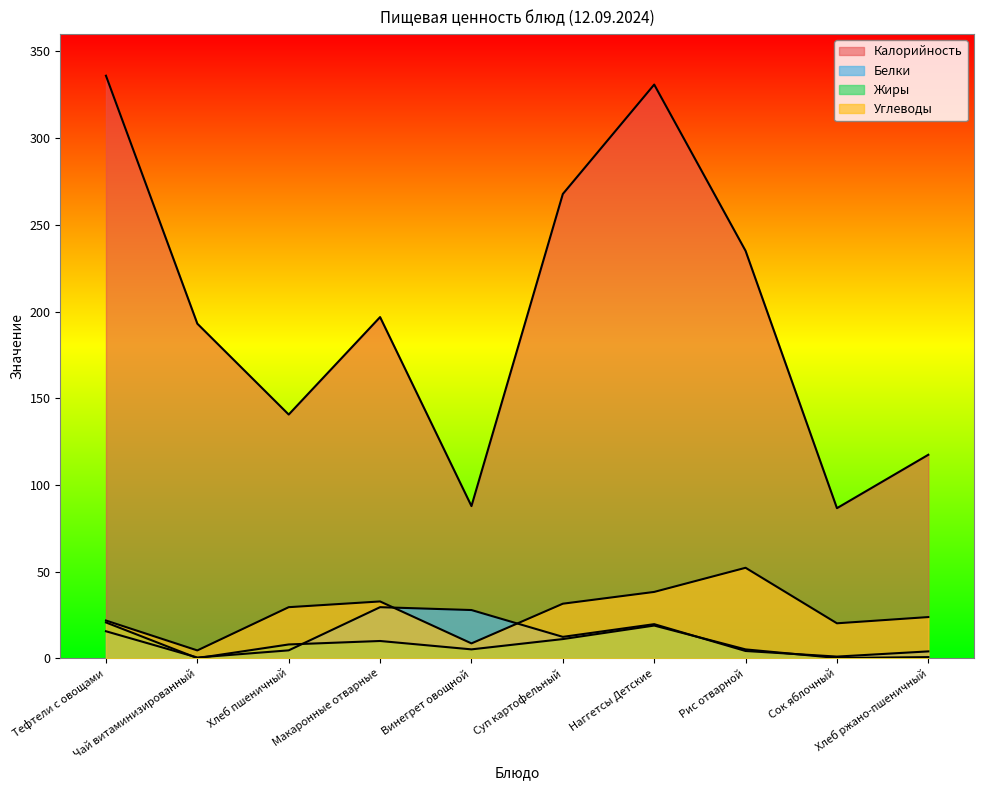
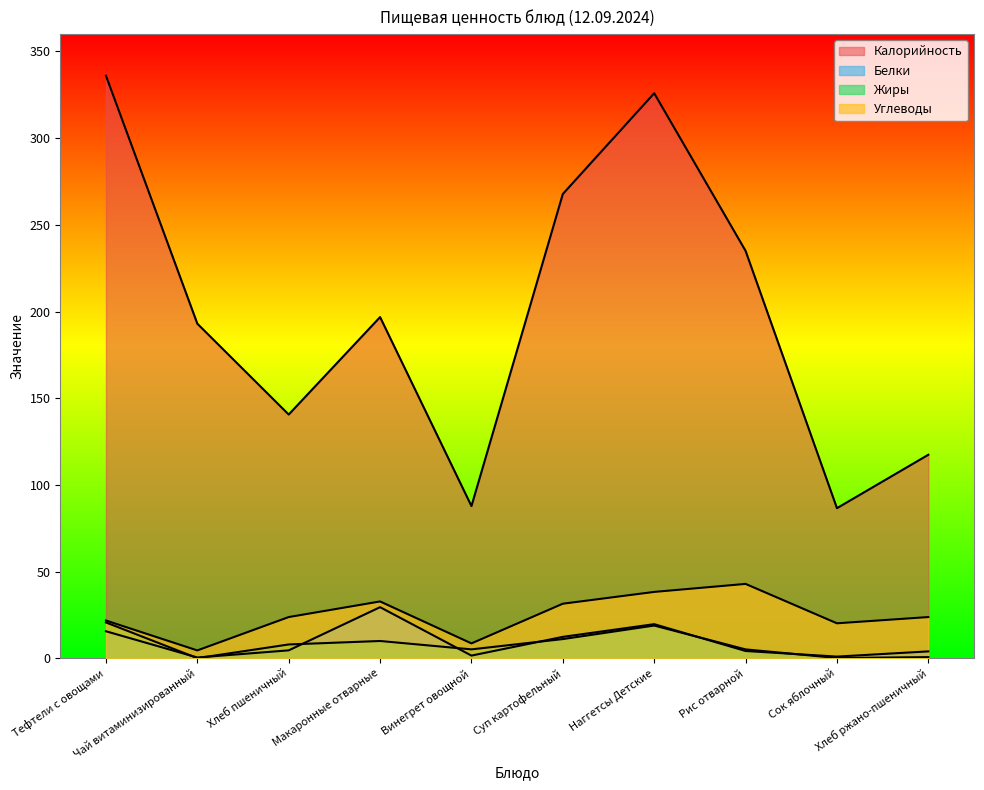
  {
    "Калорийность": {
      "Тефтели с овощами": 336,
      "Чай витаминизированный": 193,
      "Хлеб пшеничный": 141,
      "Макаронные отварные": 197,
      "Винегрет овощной": 88,
      "Суп картофельный": 268,
-     "Наггетсы Детские": 331,
+     "Наггетсы Детские": 326,
      "Рис отварной": 235,
      "Сок яблочный": 87,
      "Хлеб ржано-пшеничный": 117
    },
    "Белки": {
      "Тефтели с овощами": 16,
      "Хлеб пшеничный": 5,
      "Макаронные отварные": 30,
-     "Винегрет овощной": 28,
+     "Винегрет овощной": 2,
      "Хлеб ржано-пшеничный": 4
    },
    "Жиры": {
      "Хлеб пшеничный": 8,
      "Макаронные отварные": 10,
      "Винегрет овощной": 5,
      "Хлеб ржано-пшеничный": 1
    },
    "Углеводы": {
      "Чай витаминизированный": 5,
-     "Хлеб пшеничный": 30,
+     "Хлеб пшеничный": 24,
      "Макаронные отварные": 33,
      "Винегрет овощной": 9,
      "Суп картофельный": 32,
      "Наггетсы Детские": 38,
-     "Рис отварной": 52,
+     "Рис отварной": 43,
      "Сок яблочный": 20,
      "Хлеб ржано-пшеничный": 24
    }
  }
